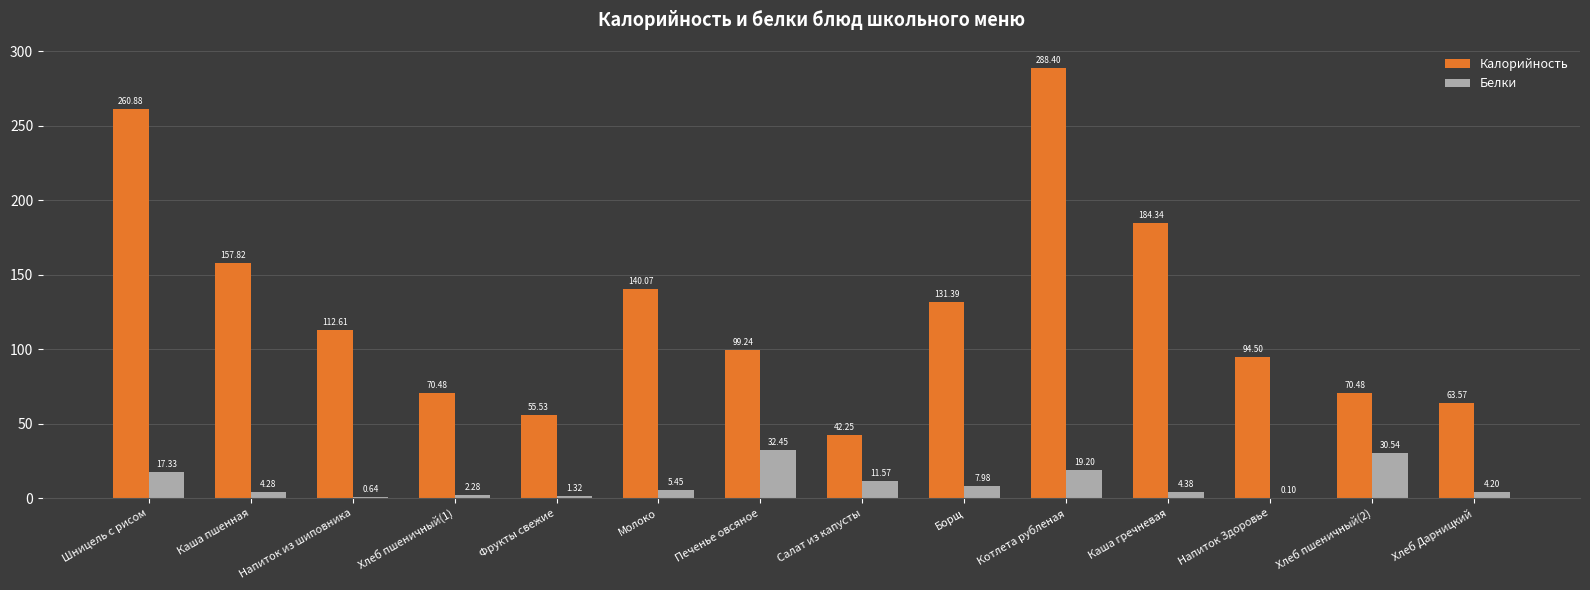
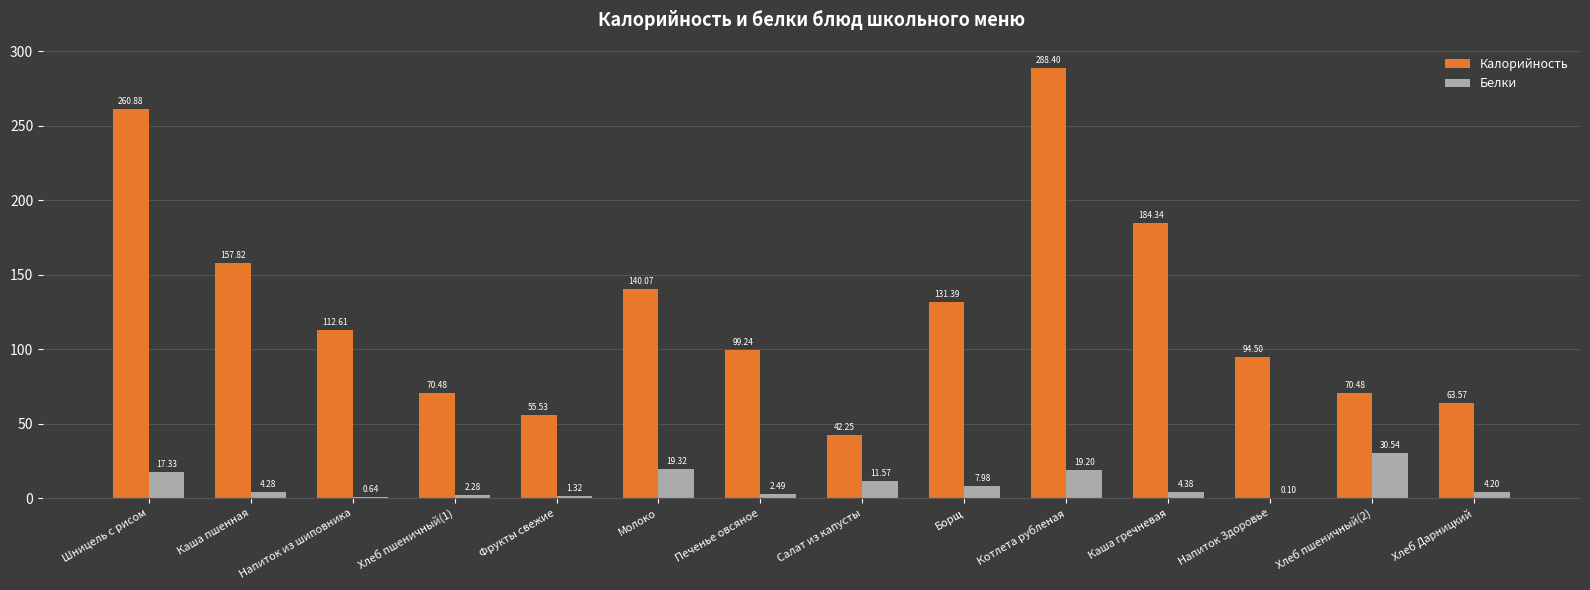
  {
    "Калорийность": {
      "Шницель с рисом": 260.88,
      "Каша пшенная": 157.82,
      "Напиток из шиповника": 112.61,
      "Хлеб пшеничный(1)": 70.48,
      "Фрукты свежие": 55.53,
      "Молоко": 140.07,
      "Печенье овсяное": 99.24,
      "Салат из капусты": 42.25,
      "Борщ": 131.39,
      "Котлета рубленая": 288.40,
      "Каша гречневая": 184.34,
      "Напиток Здоровье": 94.50,
      "Хлеб пшеничный(2)": 70.48,
      "Хлеб Дарницкий": 63.57
    },
    "Белки": {
      "Шницель с рисом": 17.33,
      "Каша пшенная": 4.28,
      "Напиток из шиповника": 0.64,
      "Хлеб пшеничный(1)": 2.28,
      "Фрукты свежие": 1.32,
-     "Молоко": 5.45,
-     "Печенье овсяное": 32.45,
+     "Молоко": 19.32,
+     "Печенье овсяное": 2.49,
      "Салат из капусты": 11.57,
      "Борщ": 7.98,
      "Котлета рубленая": 19.20,
      "Каша гречневая": 4.38,
      "Напиток Здоровье": 0.10,
      "Хлеб пшеничный(2)": 30.54,
      "Хлеб Дарницкий": 4.20
    }
  }
